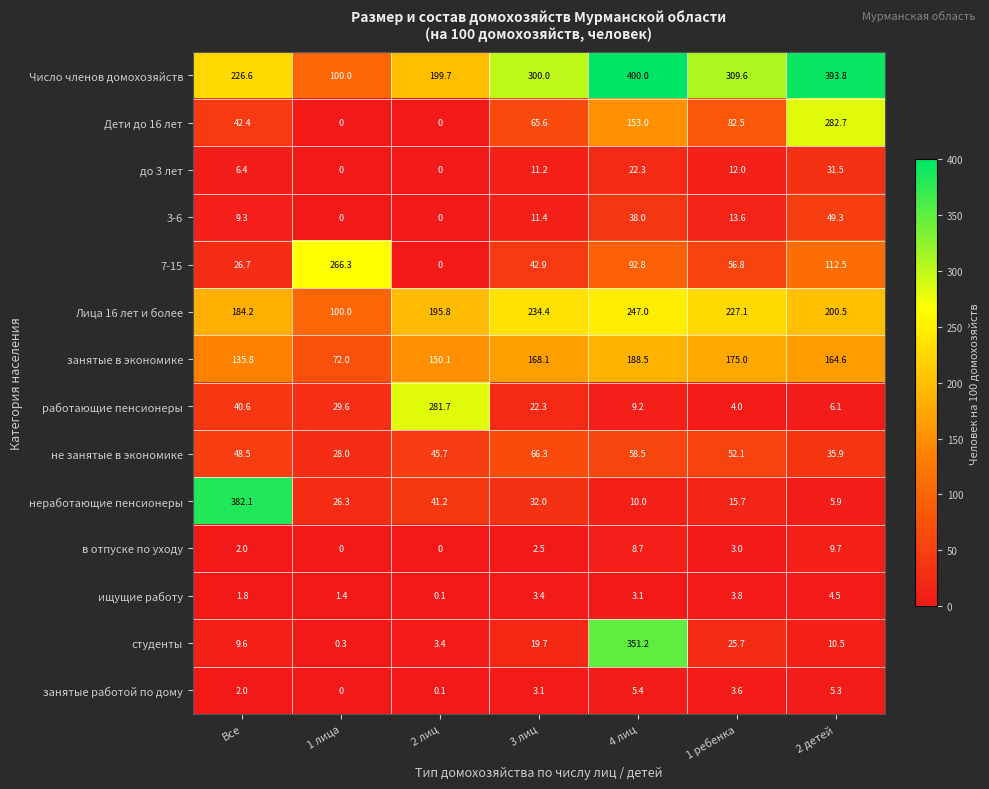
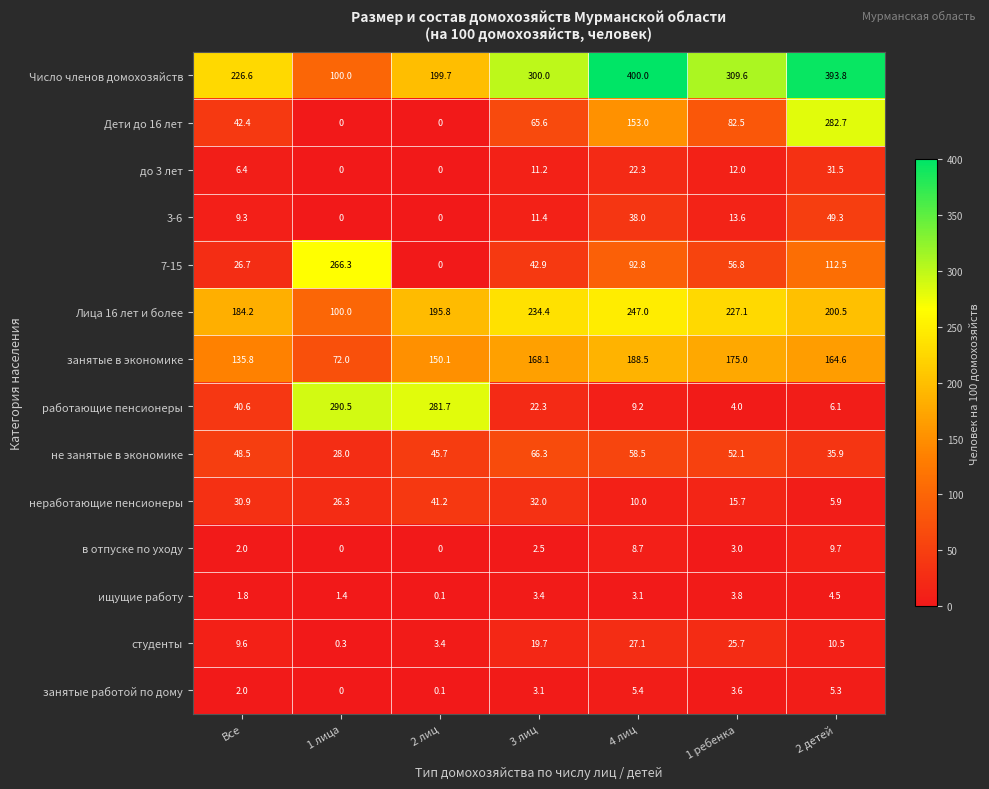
  {
    "Число членов домохозяйств": {
      "Все": 226.6,
      "1 лица": 100.0,
      "2 лиц": 199.7,
      "3 лиц": 300.0,
      "4 лиц": 400.0,
      "1 ребенка": 309.6,
      "2 детей": 393.8
    },
    "Дети до 16 лет": {
      "Все": 42.4,
      "1 лица": 0,
      "2 лиц": 0,
      "3 лиц": 65.6,
      "4 лиц": 153.0,
      "1 ребенка": 82.5,
      "2 детей": 282.7
    },
    "до 3 лет": {
      "Все": 6.4,
      "1 лица": 0,
      "2 лиц": 0,
      "3 лиц": 11.2,
      "4 лиц": 22.3,
      "1 ребенка": 12.0,
      "2 детей": 31.5
    },
    "3-6": {
      "Все": 9.3,
      "1 лица": 0,
      "2 лиц": 0,
      "3 лиц": 11.4,
      "4 лиц": 38.0,
      "1 ребенка": 13.6,
      "2 детей": 49.3
    },
    "7-15": {
      "Все": 26.7,
      "1 лица": 266.3,
      "2 лиц": 0,
      "3 лиц": 42.9,
      "4 лиц": 92.8,
      "1 ребенка": 56.8,
      "2 детей": 112.5
    },
    "Лица 16 лет и более": {
      "Все": 184.2,
      "1 лица": 100.0,
      "2 лиц": 195.8,
      "3 лиц": 234.4,
      "4 лиц": 247.0,
      "1 ребенка": 227.1,
      "2 детей": 200.5
    },
    "занятые в экономике": {
      "Все": 135.8,
      "1 лица": 72.0,
      "2 лиц": 150.1,
      "3 лиц": 168.1,
      "4 лиц": 188.5,
      "1 ребенка": 175.0,
      "2 детей": 164.6
    },
    "работающие пенсионеры": {
      "Все": 40.6,
-     "1 лица": 29.6,
+     "1 лица": 290.5,
      "2 лиц": 281.7,
      "3 лиц": 22.3,
      "4 лиц": 9.2,
      "1 ребенка": 4.0,
      "2 детей": 6.1
    },
    "не занятые в экономике": {
      "Все": 48.5,
      "1 лица": 28.0,
      "2 лиц": 45.7,
      "3 лиц": 66.3,
      "4 лиц": 58.5,
      "1 ребенка": 52.1,
      "2 детей": 35.9
    },
    "неработающие пенсионеры": {
-     "Все": 382.1,
+     "Все": 30.9,
      "1 лица": 26.3,
      "2 лиц": 41.2,
      "3 лиц": 32.0,
      "4 лиц": 10.0,
      "1 ребенка": 15.7,
      "2 детей": 5.9
    },
    "в отпуске по уходу": {
      "Все": 2.0,
      "1 лица": 0,
      "2 лиц": 0,
      "3 лиц": 2.5,
      "4 лиц": 8.7,
      "1 ребенка": 3.0,
      "2 детей": 9.7
    },
    "ищущие работу": {
      "Все": 1.8,
      "1 лица": 1.4,
      "2 лиц": 0.1,
      "3 лиц": 3.4,
      "4 лиц": 3.1,
      "1 ребенка": 3.8,
      "2 детей": 4.5
    },
    "студенты": {
      "Все": 9.6,
      "1 лица": 0.3,
      "2 лиц": 3.4,
      "3 лиц": 19.7,
-     "4 лиц": 351.2,
+     "4 лиц": 27.1,
      "1 ребенка": 25.7,
      "2 детей": 10.5
    },
    "занятые работой по дому": {
      "Все": 2.0,
      "1 лица": 0,
      "2 лиц": 0.1,
      "3 лиц": 3.1,
      "4 лиц": 5.4,
      "1 ребенка": 3.6,
      "2 детей": 5.3
    }
  }
